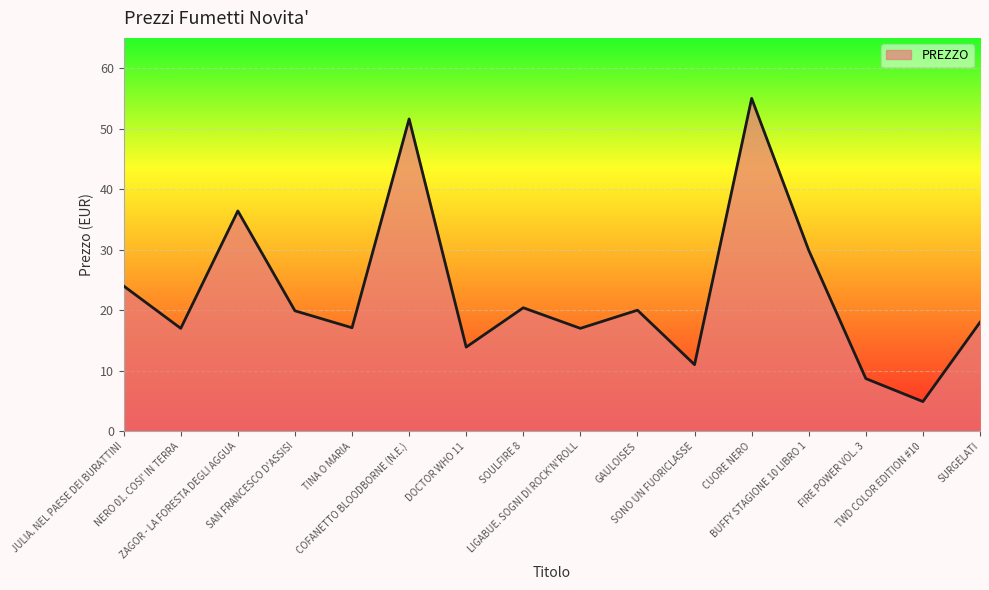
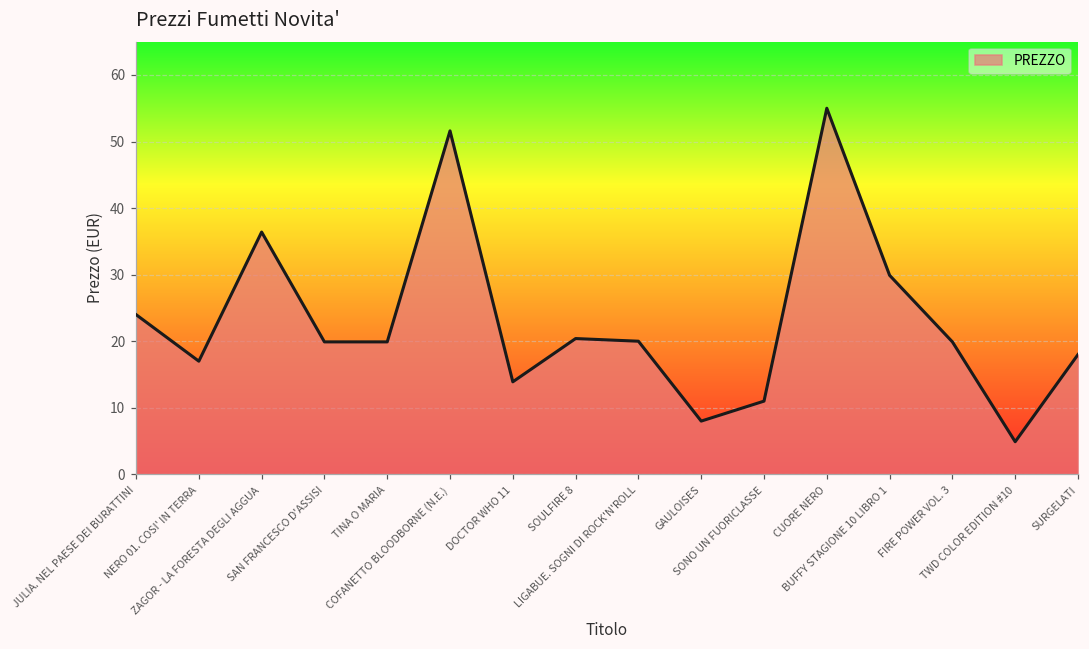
  {
    "JULIA. NEL PAESE DEI BURATTINI": 24,
    "NERO 01. COSI' IN TERRA": 17,
    "ZAGOR - LA FORESTA DEGLI AGGUA": 36,
    "SAN FRANCESCO D'ASSISI": 20,
-   "TINA O MARIA": 17,
+   "TINA O MARIA": 20,
    "COFANETTO BLOODBORNE (N.E.)": 52,
    "DOCTOR WHO 11": 14,
    "SOULFIRE 8": 20,
-   "LIGABUE. SOGNI DI ROCK'N'ROLL": 17,
-   "GAULOISES": 20,
+   "LIGABUE. SOGNI DI ROCK'N'ROLL": 20,
+   "GAULOISES": 8,
    "SONO UN FUORICLASSE": 11,
    "CUORE NERO": 55,
    "BUFFY STAGIONE 10 LIBRO 1": 30,
-   "FIRE POWER VOL. 3": 9,
+   "FIRE POWER VOL. 3": 20,
    "TWD COLOR EDITION #10": 5,
    "SURGELATI": 18
  }
